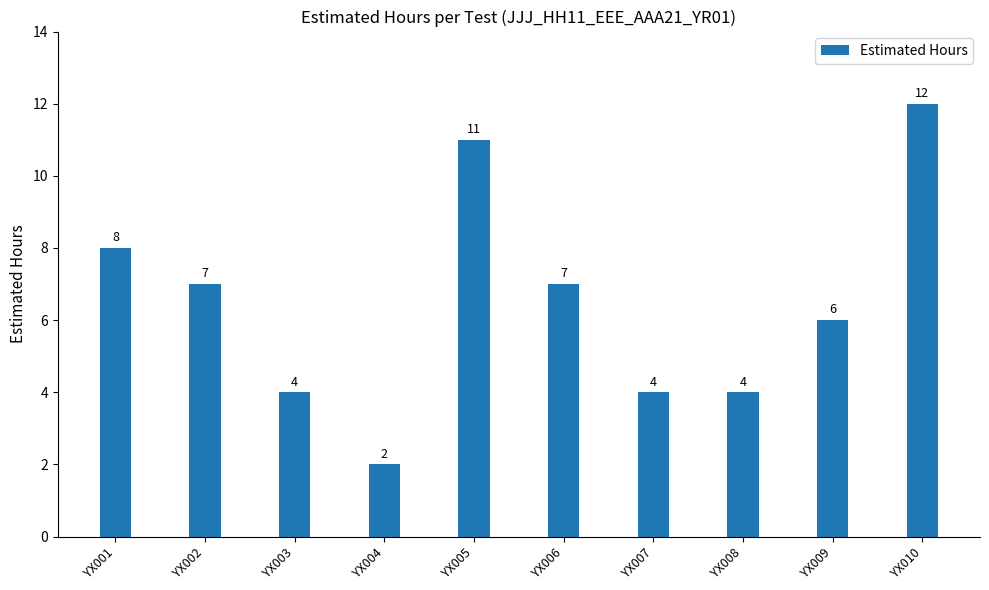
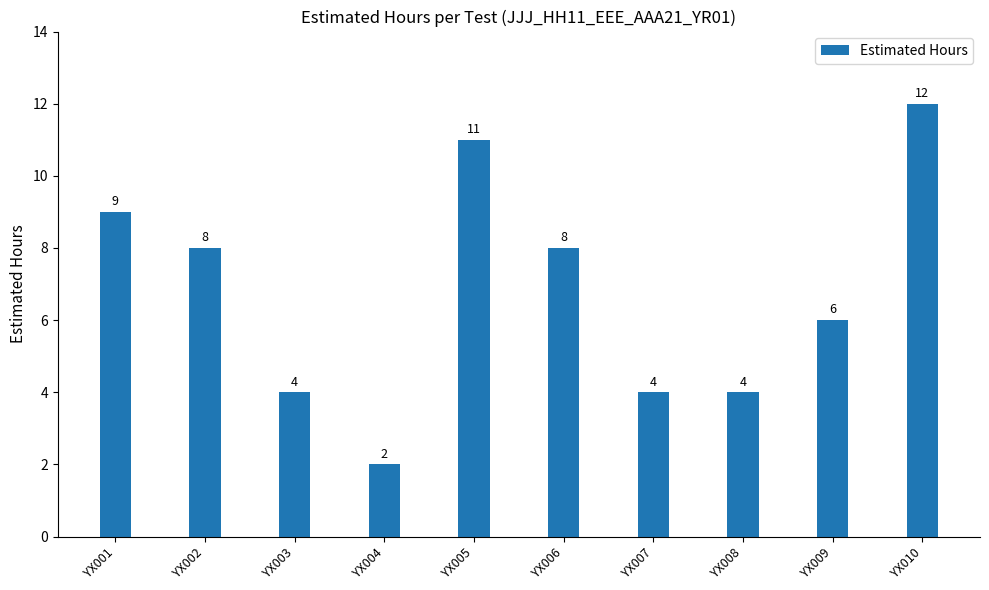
  {
-   "YX001": 8,
-   "YX002": 7,
+   "YX001": 9,
+   "YX002": 8,
    "YX003": 4,
    "YX004": 2,
    "YX005": 11,
-   "YX006": 7,
+   "YX006": 8,
    "YX007": 4,
    "YX008": 4,
    "YX009": 6,
    "YX010": 12
  }
